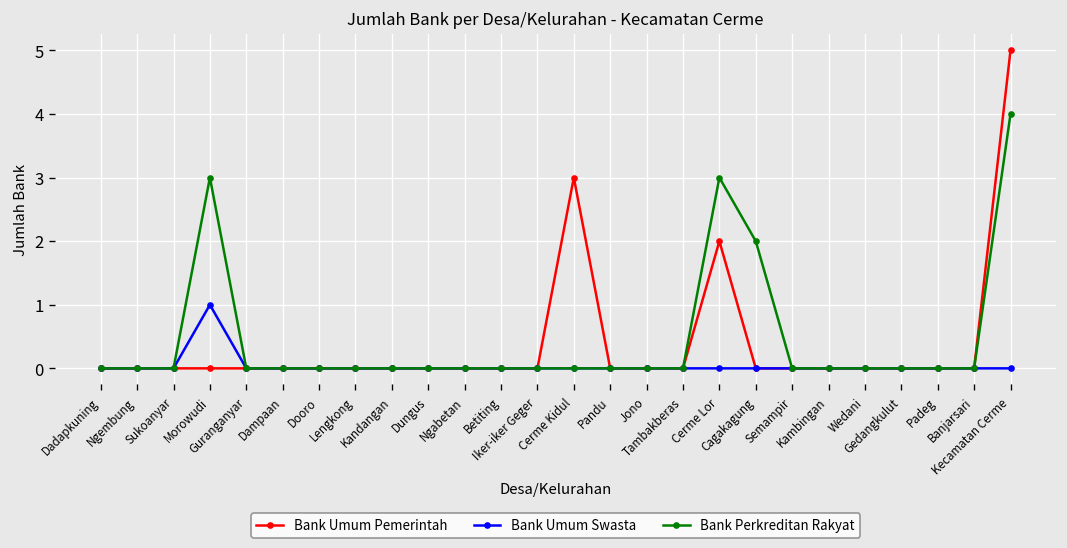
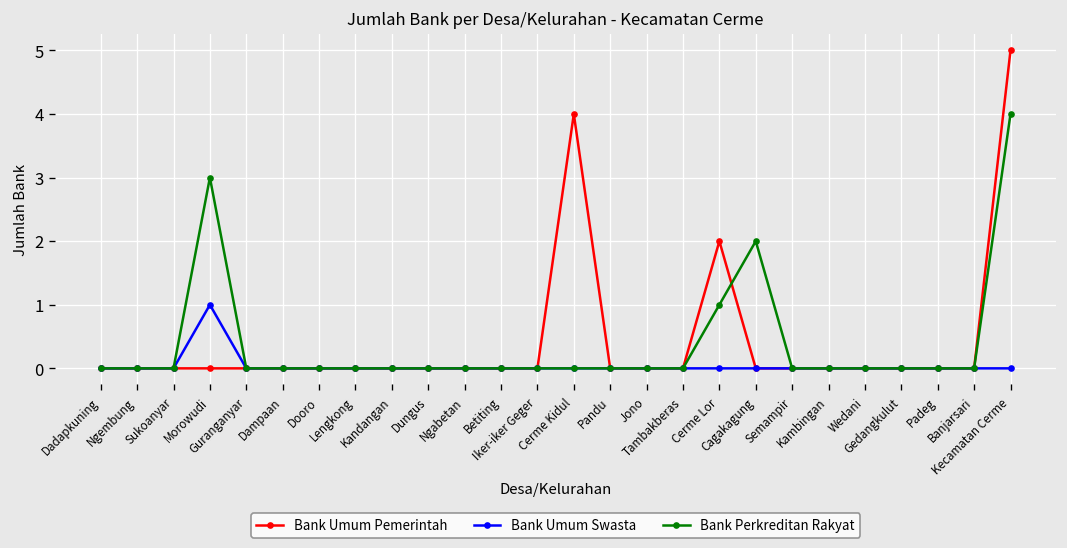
  {
    "Bank Umum Pemerintah": {
      "Morowudi": 0,
-     "Cerme Kidul": 3,
+     "Cerme Kidul": 4,
      "Cerme Lor": 2,
      "Kecamatan Cerme": 5
    },
    "Bank Umum Swasta": {
      "Morowudi": 1,
      "Cerme Lor": 0,
      "Kecamatan Cerme": 0
    },
    "Bank Perkreditan Rakyat": {
      "Morowudi": 3,
-     "Cerme Lor": 3,
+     "Cerme Lor": 1,
      "Cagakagung": 2,
      "Kecamatan Cerme": 4
    }
  }
